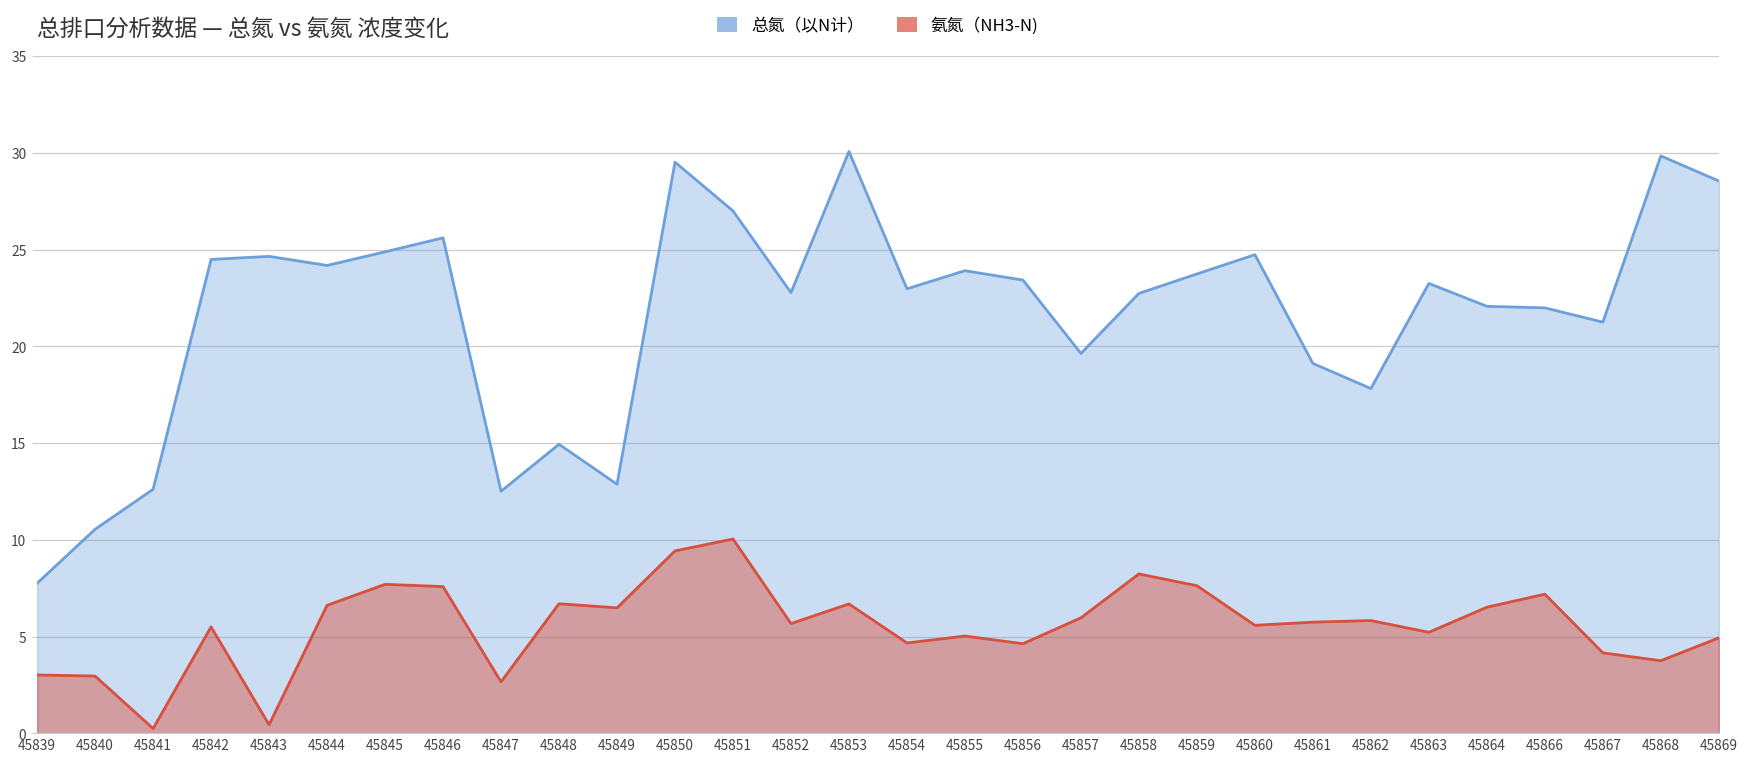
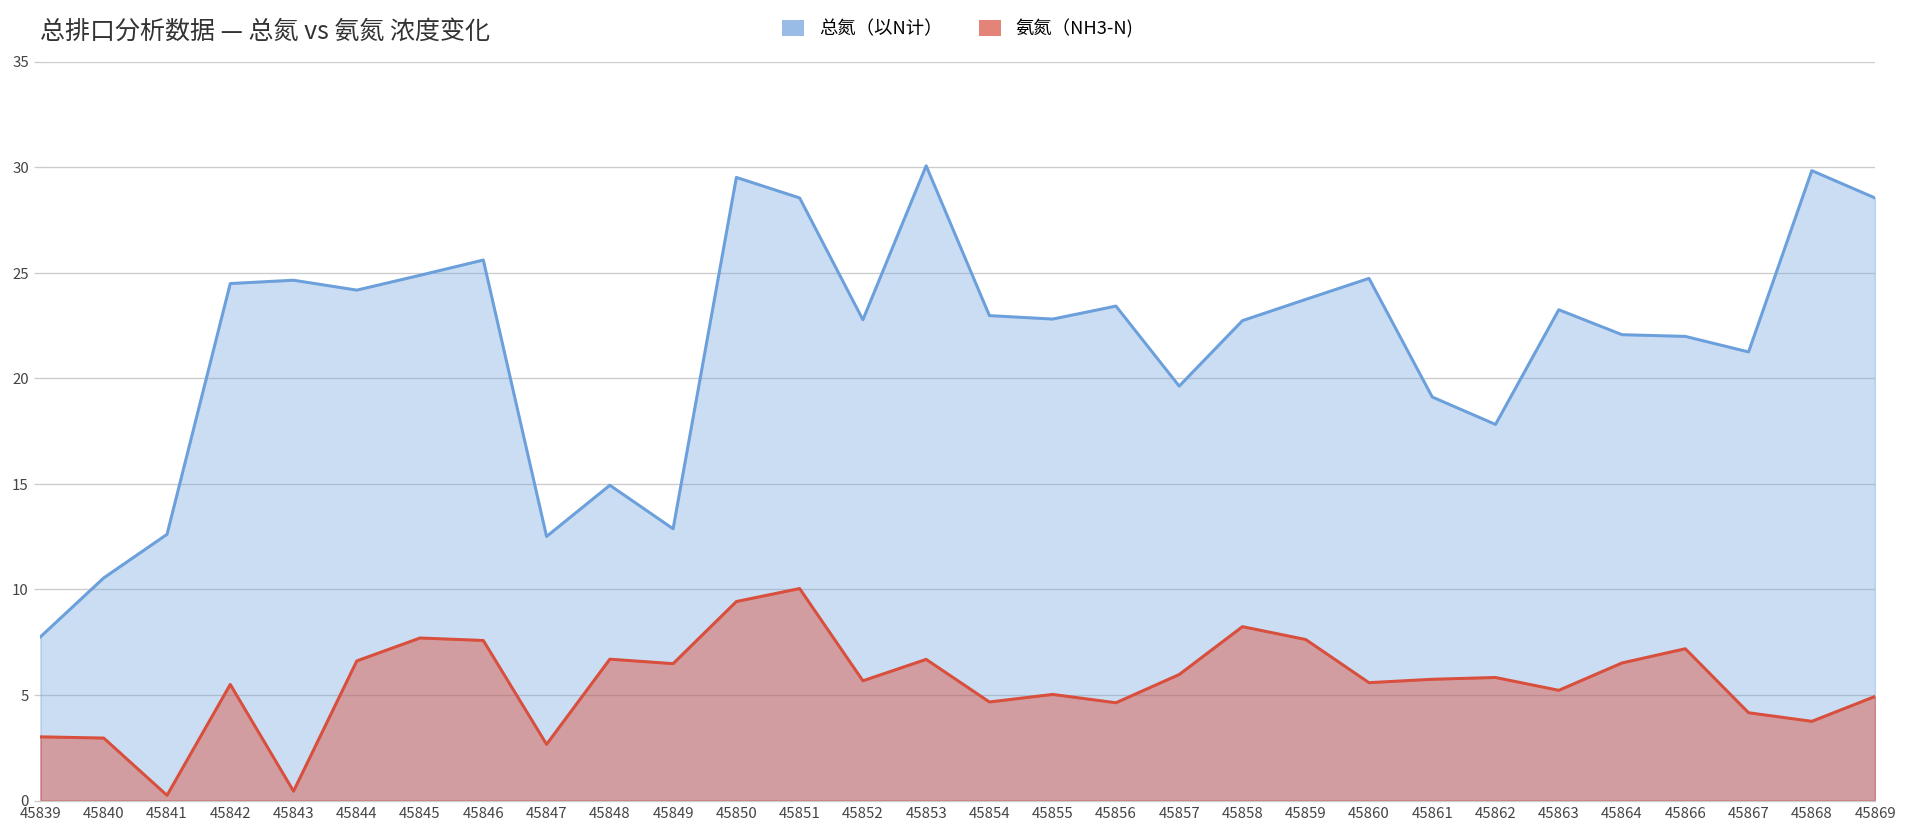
  {
    "总氮（以N计）": {
      "45839": 7.8,
      "45840": 10.5,
      "45841": 12.6,
      "45842": 24.5,
      "45843": 24.7,
      "45844": 24.2,
      "45845": 24.9,
      "45846": 25.6,
      "45847": 12.5,
      "45848": 14.9,
      "45849": 12.9,
      "45850": 29.5,
-     "45851": 27.0,
+     "45851": 28.5,
      "45852": 22.8,
      "45853": 30.1,
      "45854": 23.0,
-     "45855": 23.9,
+     "45855": 22.8,
      "45856": 23.4,
      "45857": 19.6,
      "45858": 22.7,
      "45859": 23.7,
      "45860": 24.7,
      "45861": 19.1,
      "45862": 17.8,
      "45863": 23.3,
      "45864": 22.1,
      "45866": 22.0,
      "45867": 21.3,
      "45868": 29.8,
      "45869": 28.5
    },
    "氨氮（NH3-N)": {
      "45839": 3.0,
      "45840": 3.0,
      "45841": 0.2,
      "45842": 5.5,
      "45843": 0.4,
      "45844": 6.6,
      "45845": 7.7,
      "45846": 7.6,
      "45847": 2.7,
      "45848": 6.7,
      "45849": 6.5,
      "45850": 9.4,
      "45851": 10.0,
      "45852": 5.7,
      "45853": 6.7,
      "45854": 4.7,
      "45855": 5.0,
      "45856": 4.6,
      "45857": 6.0,
      "45858": 8.2,
      "45859": 7.6,
      "45860": 5.6,
      "45861": 5.7,
      "45862": 5.8,
      "45863": 5.2,
      "45864": 6.5,
      "45866": 7.2,
      "45867": 4.2,
      "45868": 3.8,
      "45869": 4.9
    }
  }
